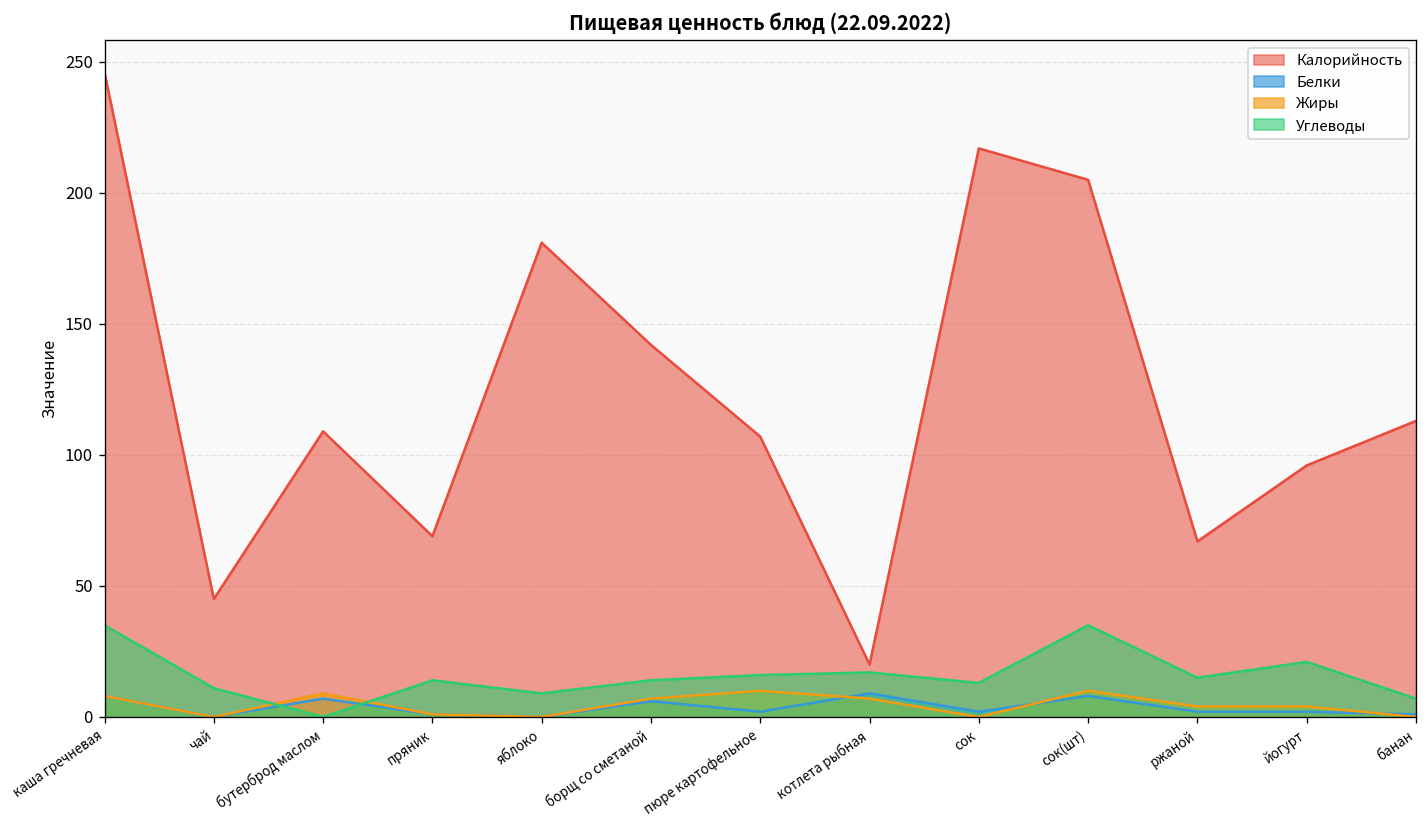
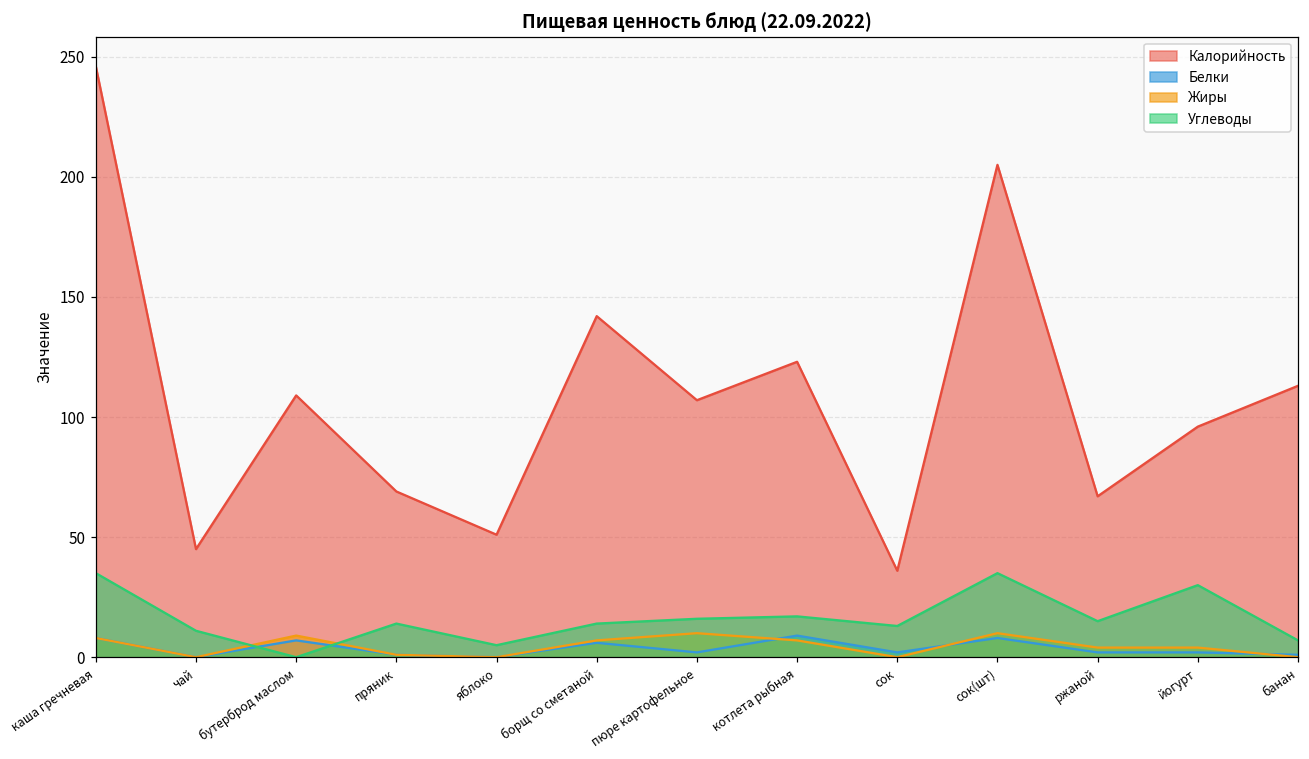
  {
    "Калорийность": {
      "каша гречневая": 246,
      "чай": 45,
      "бутерброд маслом": 109,
      "пряник": 69,
-     "яблоко": 181,
+     "яблоко": 51,
      "борщ со сметаной": 142,
      "пюре картофельное": 107,
-     "котлета рыбная": 20,
-     "сок": 217,
+     "котлета рыбная": 123,
+     "сок": 36,
      "сок(шт)": 205,
      "ржаной": 67,
      "йогурт": 96,
      "банан": 113
    },
    "Белки": {
      "бутерброд маслом": 7,
      "пюре картофельное": 2,
      "котлета рыбная": 9,
      "сок": 2,
      "сок(шт)": 8,
      "ржаной": 2,
      "йогурт": 2
    },
    "Жиры": {
      "бутерброд маслом": 9,
      "пюре картофельное": 10,
      "котлета рыбная": 7,
      "сок": 0,
      "сок(шт)": 10,
      "ржаной": 4,
      "йогурт": 4
    },
    "Углеводы": {
      "каша гречневая": 35,
      "чай": 11,
      "бутерброд маслом": 0,
      "пряник": 14,
-     "яблоко": 9,
+     "яблоко": 5,
      "борщ со сметаной": 14,
      "пюре картофельное": 16,
      "котлета рыбная": 17,
      "сок": 13,
      "сок(шт)": 35,
      "ржаной": 15,
-     "йогурт": 21,
+     "йогурт": 30,
      "банан": 7
    }
  }
